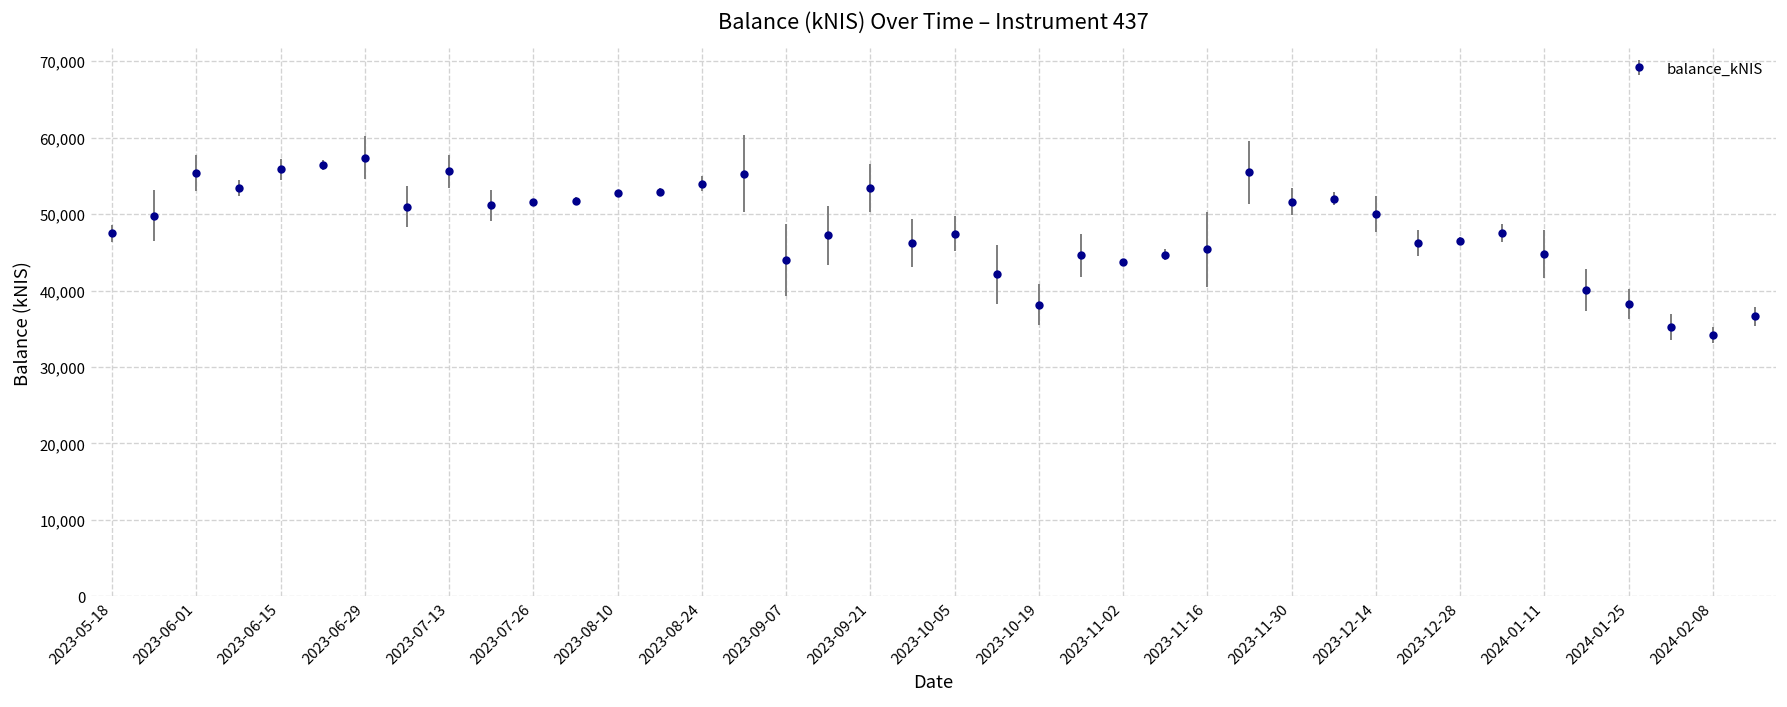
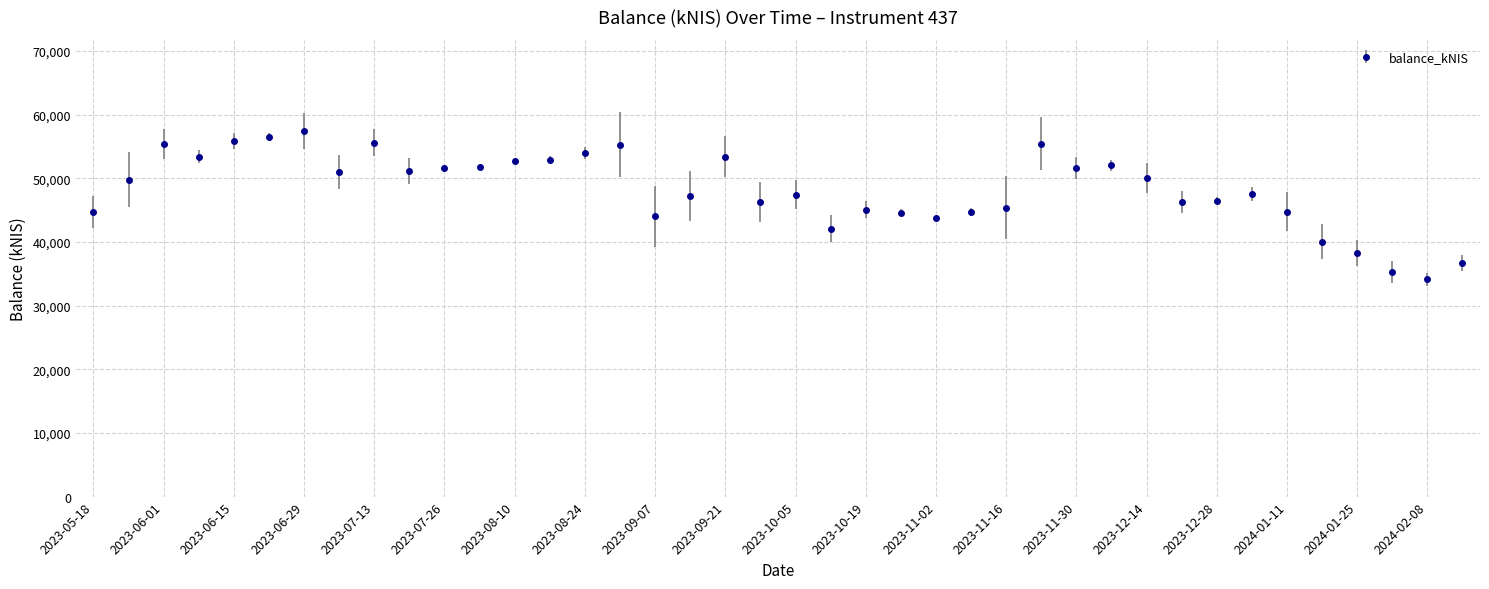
  {
-   "2023-05-18": "47,000",
+   "2023-05-18": "45,000",
    "2023-06-01": "55,000",
    "2023-06-15": "56,000",
    "2023-06-29": "57,000",
    "2023-07-13": "56,000",
    "2023-07-26": "52,000",
    "2023-08-10": "53,000",
    "2023-08-24": "54,000",
    "2023-09-07": "44,000",
    "2023-09-21": "53,000",
    "2023-10-05": "47,000",
-   "2023-10-19": "38,000",
+   "2023-10-19": "45,000",
    "2023-11-02": "44,000",
    "2023-11-16": "45,000",
    "2023-11-30": "52,000",
    "2023-12-14": "50,000",
    "2023-12-28": "46,000",
    "2024-01-11": "45,000",
    "2024-01-25": "38,000",
    "2024-02-08": "34,000"
  }
